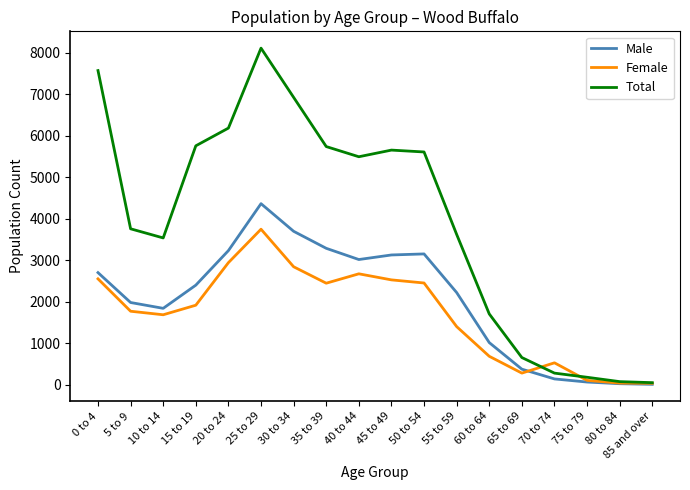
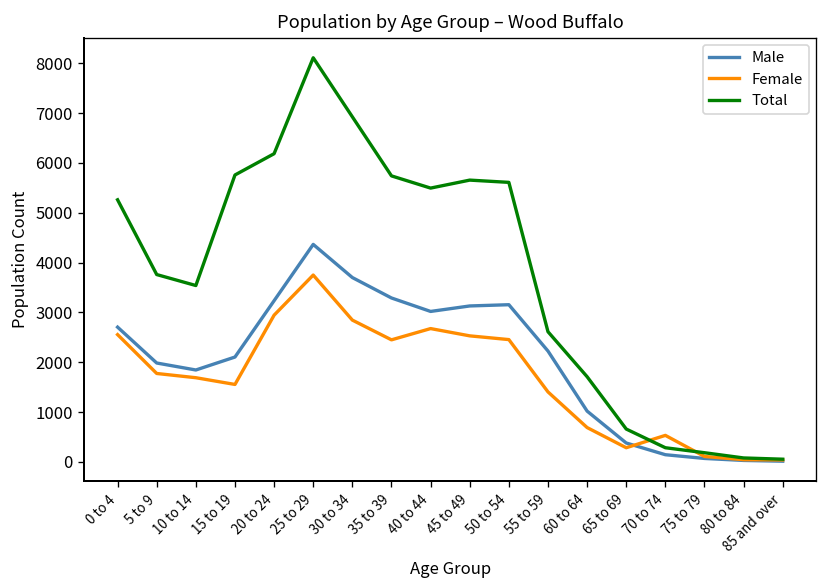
  {
    "Male": {
      "0 to 4": 2700,
      "5 to 9": 2000,
      "10 to 14": 1800,
-     "15 to 19": 2400,
+     "15 to 19": 2100,
      "20 to 24": 3200,
      "25 to 29": 4400,
      "30 to 34": 3700,
      "35 to 39": 3300,
      "40 to 44": 3000,
      "45 to 49": 3100,
      "50 to 54": 3200,
      "55 to 59": 2200,
      "60 to 64": 1000,
      "65 to 69": 400,
      "70 to 74": 100
    },
    "Female": {
      "0 to 4": 2600,
      "5 to 9": 1800,
      "10 to 14": 1700,
-     "15 to 19": 1900,
+     "15 to 19": 1600,
      "20 to 24": 2900,
      "25 to 29": 3800,
      "30 to 34": 2800,
      "35 to 39": 2500,
      "40 to 44": 2700,
      "45 to 49": 2500,
      "50 to 54": 2500,
      "55 to 59": 1400,
      "60 to 64": 700,
      "65 to 69": 300,
      "70 to 74": 500
    },
    "Total": {
-     "0 to 4": 7600,
+     "0 to 4": 5300,
      "5 to 9": 3800,
      "10 to 14": 3500,
      "15 to 19": 5800,
      "20 to 24": 6200,
      "25 to 29": 8100,
      "30 to 34": 6900,
      "35 to 39": 5700,
      "40 to 44": 5500,
      "45 to 49": 5700,
      "50 to 54": 5600,
-     "55 to 59": 3600,
+     "55 to 59": 2600,
      "60 to 64": 1700,
      "65 to 69": 700,
      "70 to 74": 300,
      "75 to 79": 200
    }
  }
